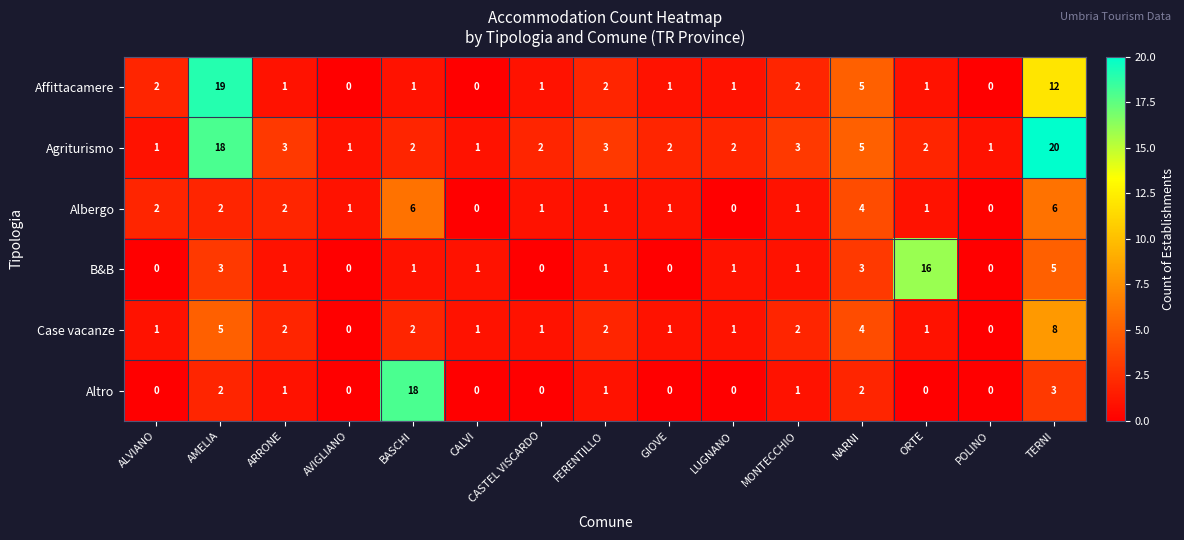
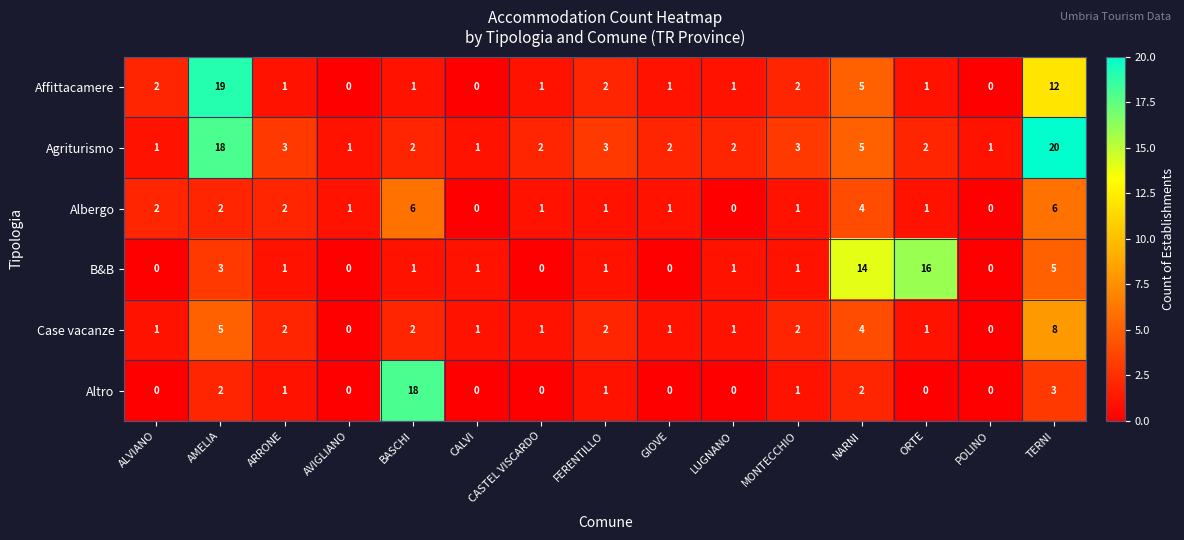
  {
    "Affittacamere": {
      "ALVIANO": 2,
      "AMELIA": 19,
      "ARRONE": 1,
      "AVIGLIANO": 0,
      "BASCHI": 1,
      "CALVI": 0,
      "CASTEL VISCARDO": 1,
      "FERENTILLO": 2,
      "GIOVE": 1,
      "LUGNANO": 1,
      "MONTECCHIO": 2,
      "NARNI": 5,
      "ORTE": 1,
      "POLINO": 0,
      "TERNI": 12
    },
    "Agriturismo": {
      "ALVIANO": 1,
      "AMELIA": 18,
      "ARRONE": 3,
      "AVIGLIANO": 1,
      "BASCHI": 2,
      "CALVI": 1,
      "CASTEL VISCARDO": 2,
      "FERENTILLO": 3,
      "GIOVE": 2,
      "LUGNANO": 2,
      "MONTECCHIO": 3,
      "NARNI": 5,
      "ORTE": 2,
      "POLINO": 1,
      "TERNI": 20
    },
    "Albergo": {
      "ALVIANO": 2,
      "AMELIA": 2,
      "ARRONE": 2,
      "AVIGLIANO": 1,
      "BASCHI": 6,
      "CALVI": 0,
      "CASTEL VISCARDO": 1,
      "FERENTILLO": 1,
      "GIOVE": 1,
      "LUGNANO": 0,
      "MONTECCHIO": 1,
      "NARNI": 4,
      "ORTE": 1,
      "POLINO": 0,
      "TERNI": 6
    },
    "B&B": {
      "ALVIANO": 0,
      "AMELIA": 3,
      "ARRONE": 1,
      "AVIGLIANO": 0,
      "BASCHI": 1,
      "CALVI": 1,
      "CASTEL VISCARDO": 0,
      "FERENTILLO": 1,
      "GIOVE": 0,
      "LUGNANO": 1,
      "MONTECCHIO": 1,
-     "NARNI": 3,
+     "NARNI": 14,
      "ORTE": 16,
      "POLINO": 0,
      "TERNI": 5
    },
    "Case vacanze": {
      "ALVIANO": 1,
      "AMELIA": 5,
      "ARRONE": 2,
      "AVIGLIANO": 0,
      "BASCHI": 2,
      "CALVI": 1,
      "CASTEL VISCARDO": 1,
      "FERENTILLO": 2,
      "GIOVE": 1,
      "LUGNANO": 1,
      "MONTECCHIO": 2,
      "NARNI": 4,
      "ORTE": 1,
      "POLINO": 0,
      "TERNI": 8
    },
    "Altro": {
      "ALVIANO": 0,
      "AMELIA": 2,
      "ARRONE": 1,
      "AVIGLIANO": 0,
      "BASCHI": 18,
      "CALVI": 0,
      "CASTEL VISCARDO": 0,
      "FERENTILLO": 1,
      "GIOVE": 0,
      "LUGNANO": 0,
      "MONTECCHIO": 1,
      "NARNI": 2,
      "ORTE": 0,
      "POLINO": 0,
      "TERNI": 3
    }
  }
